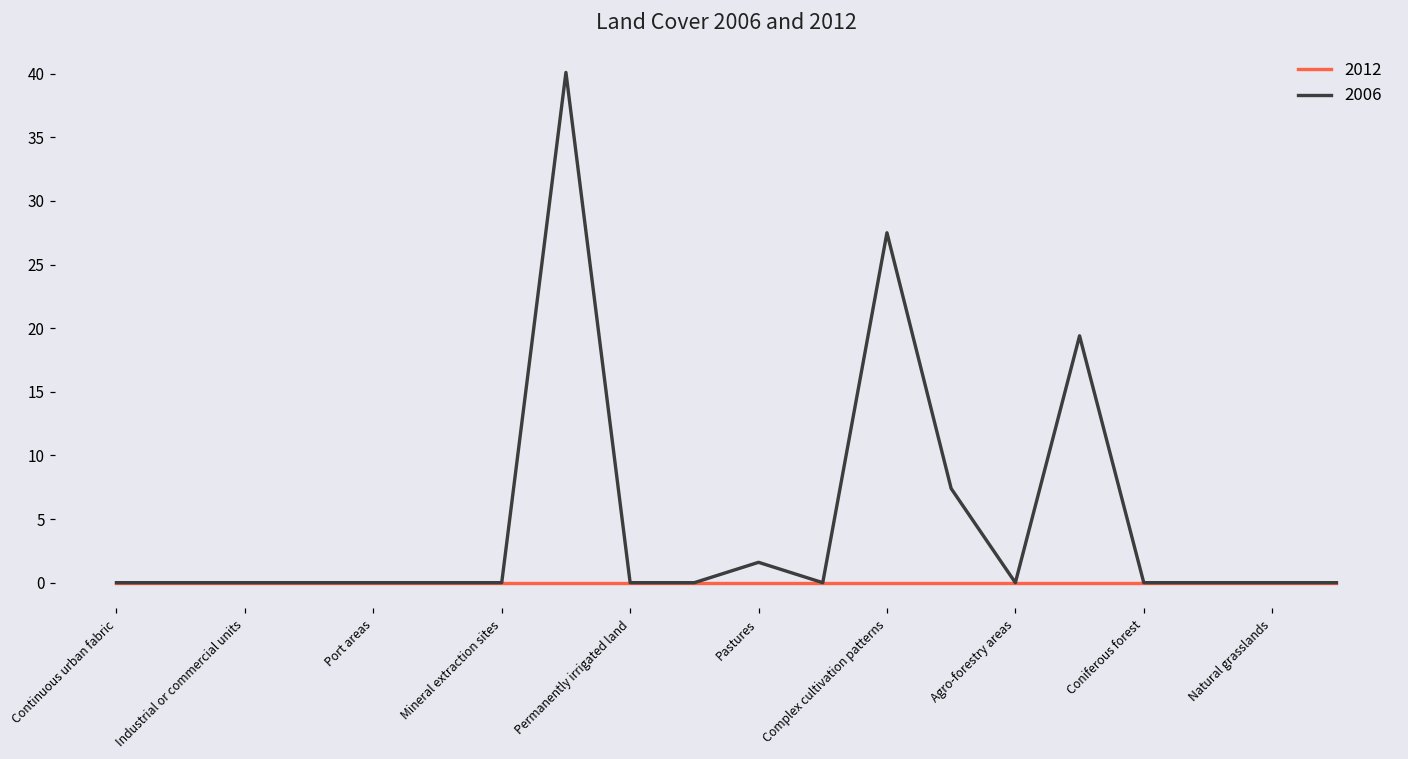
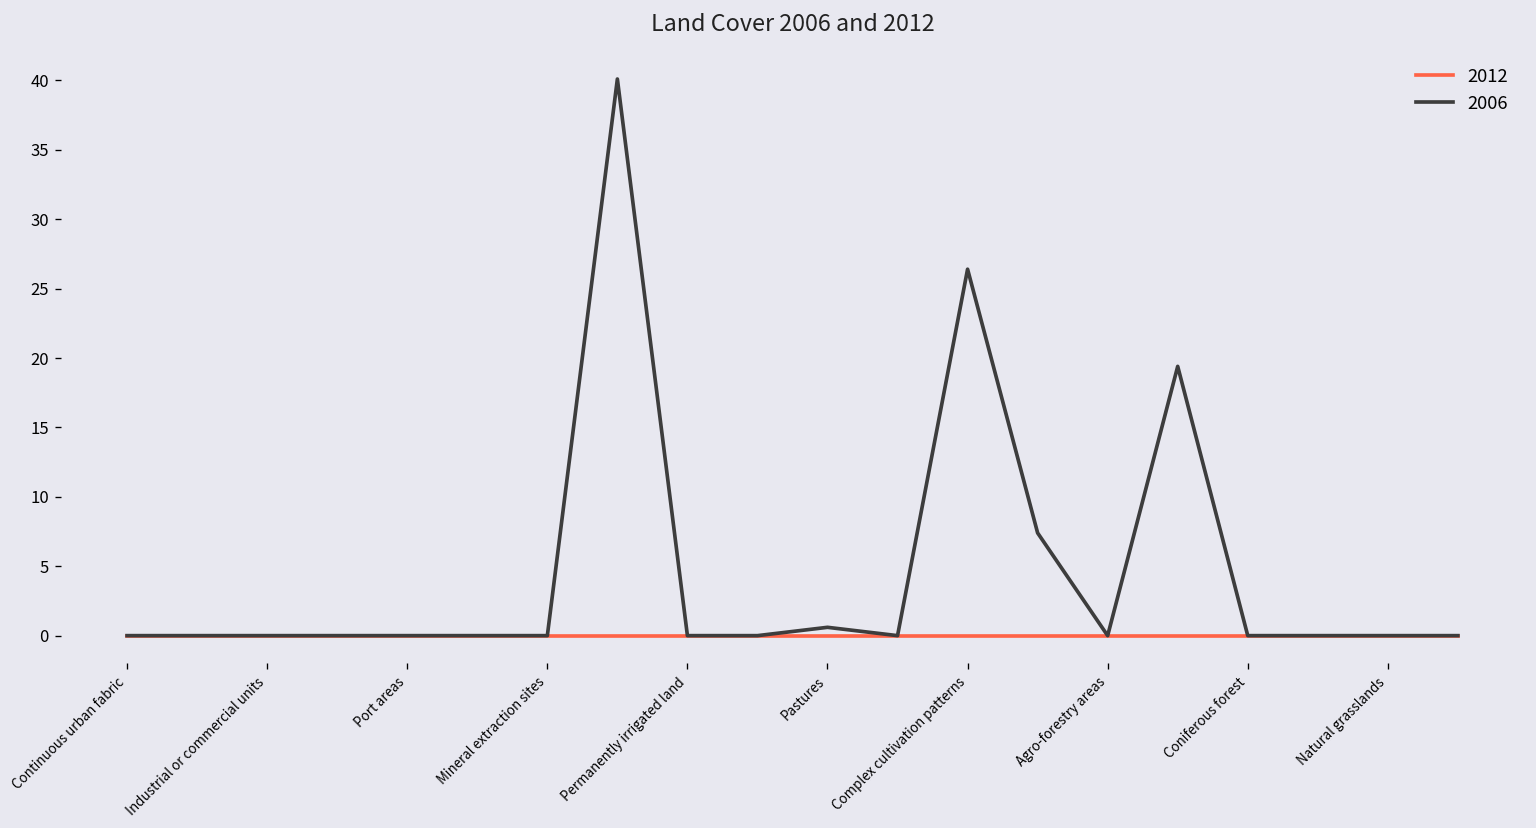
  {
    "2012": {
      "Pastures": 0.0,
      "Complex cultivation patterns": 0.0
    },
    "2006": {
-     "Pastures": 1.6,
-     "Complex cultivation patterns": 27.5
+     "Pastures": 0.6,
+     "Complex cultivation patterns": 26.4
    }
  }
